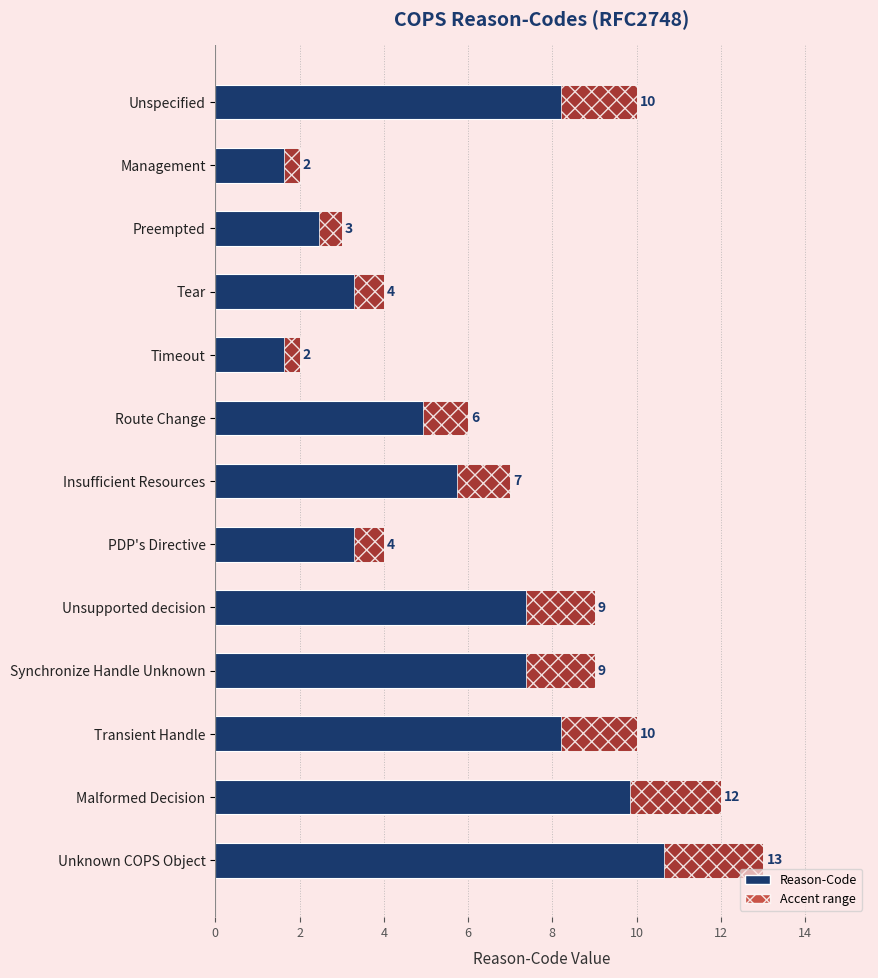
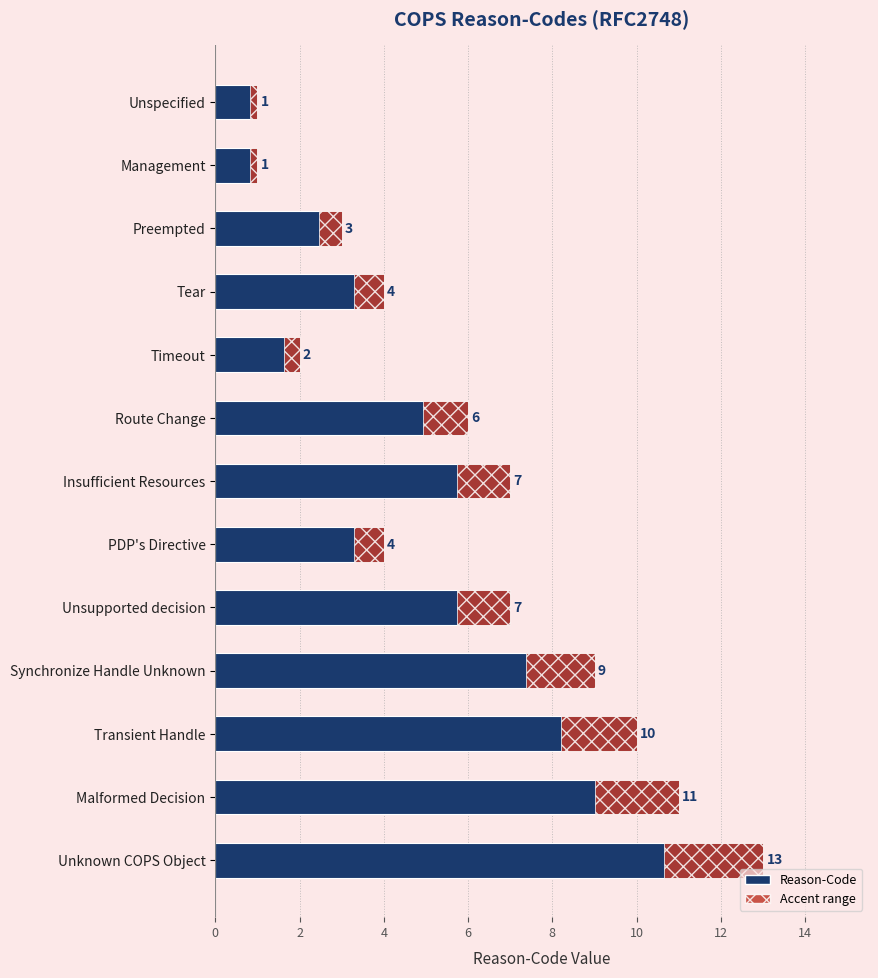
  {
-   "Unspecified": 10,
-   "Management": 2,
+   "Unspecified": 1,
+   "Management": 1,
    "Preempted": 3,
    "Tear": 4,
    "Timeout": 2,
    "Route Change": 6,
    "Insufficient Resources": 7,
    "PDP's Directive": 4,
-   "Unsupported decision": 9,
+   "Unsupported decision": 7,
    "Synchronize Handle Unknown": 9,
    "Transient Handle": 10,
-   "Malformed Decision": 12,
+   "Malformed Decision": 11,
    "Unknown COPS Object": 13
  }
